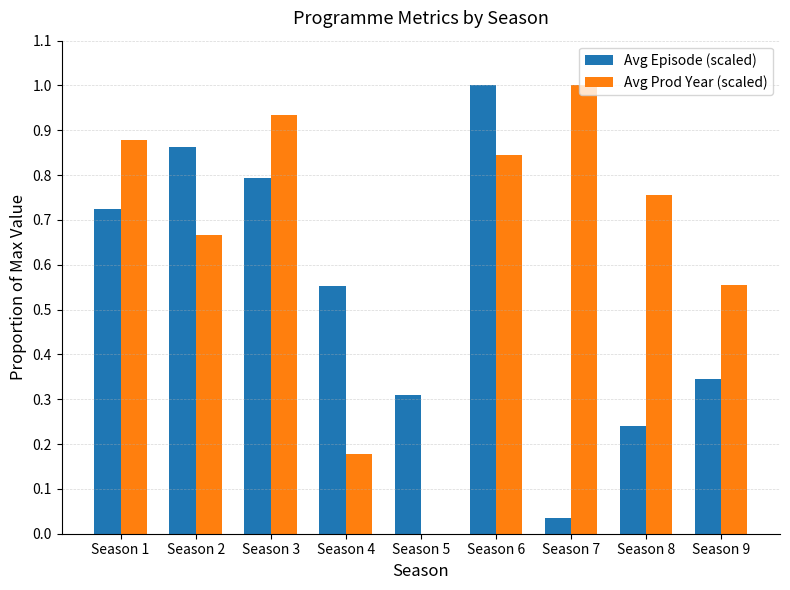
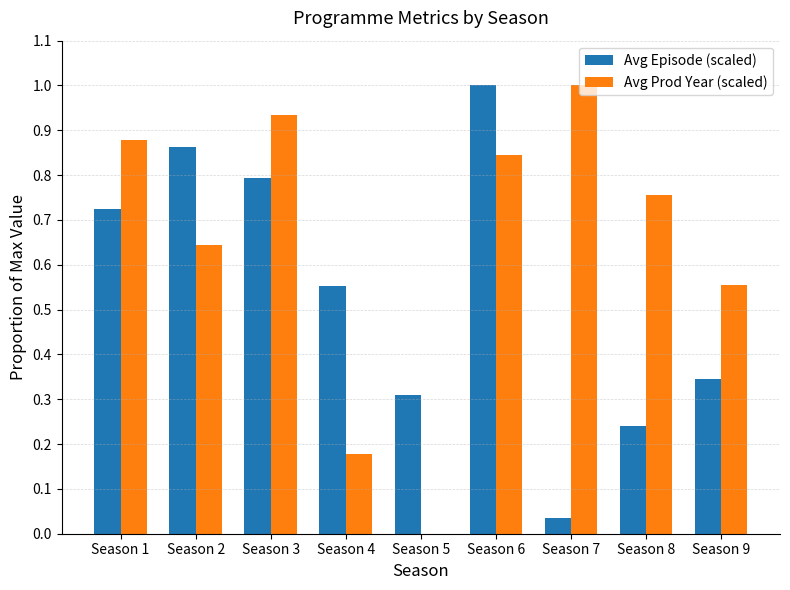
  {
    "Avg Episode (scaled)": {
      "Season 1": 0.72,
      "Season 2": 0.86,
      "Season 3": 0.79,
      "Season 4": 0.55,
      "Season 5": 0.31,
      "Season 6": 1.00,
      "Season 7": 0.03,
      "Season 8": 0.24,
      "Season 9": 0.34
    },
    "Avg Prod Year (scaled)": {
      "Season 1": 0.88,
-     "Season 2": 0.67,
+     "Season 2": 0.64,
      "Season 3": 0.93,
      "Season 4": 0.18,
      "Season 5": 0.00,
      "Season 6": 0.84,
      "Season 8": 0.76,
      "Season 9": 0.56
    }
  }
